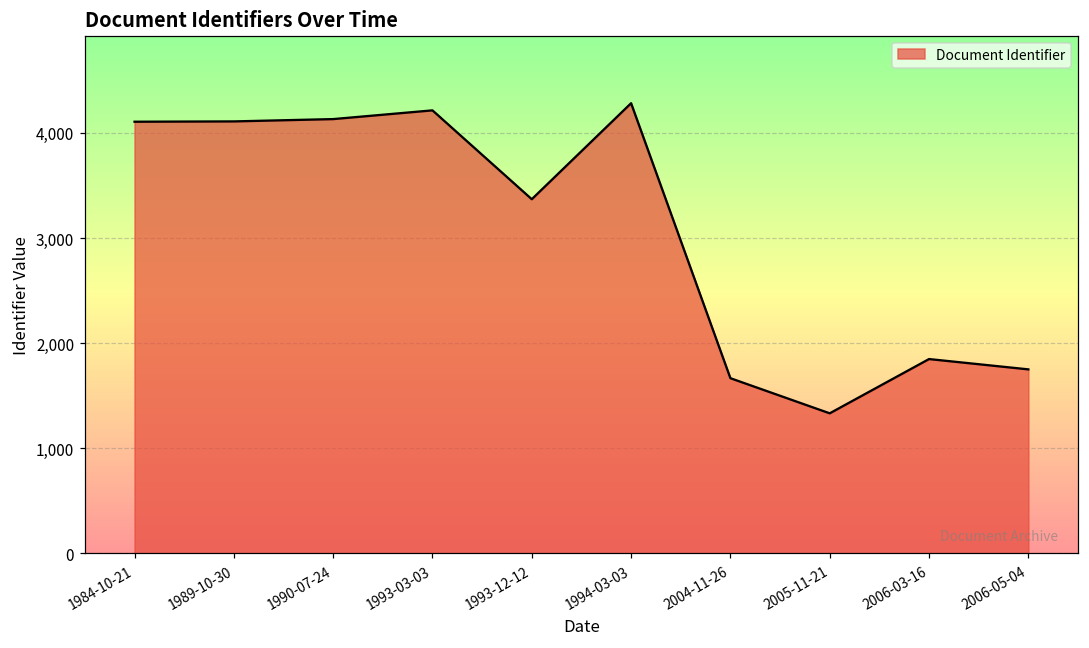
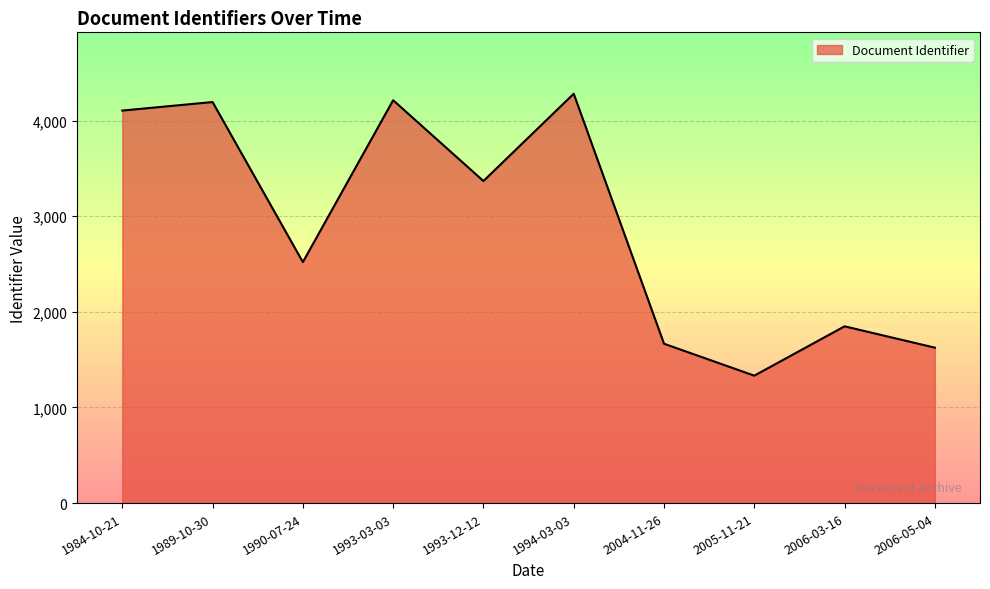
  {
    "1984-10-21": "4,100",
-   "1989-10-30": "4,100",
-   "1990-07-24": "4,100",
+   "1989-10-30": "4,200",
+   "1990-07-24": "2,500",
    "1993-03-03": "4,200",
    "1993-12-12": "3,400",
    "1994-03-03": "4,300",
    "2004-11-26": "1,700",
    "2005-11-21": "1,300",
    "2006-03-16": "1,800",
-   "2006-05-04": "1,800"
+   "2006-05-04": "1,600"
  }
